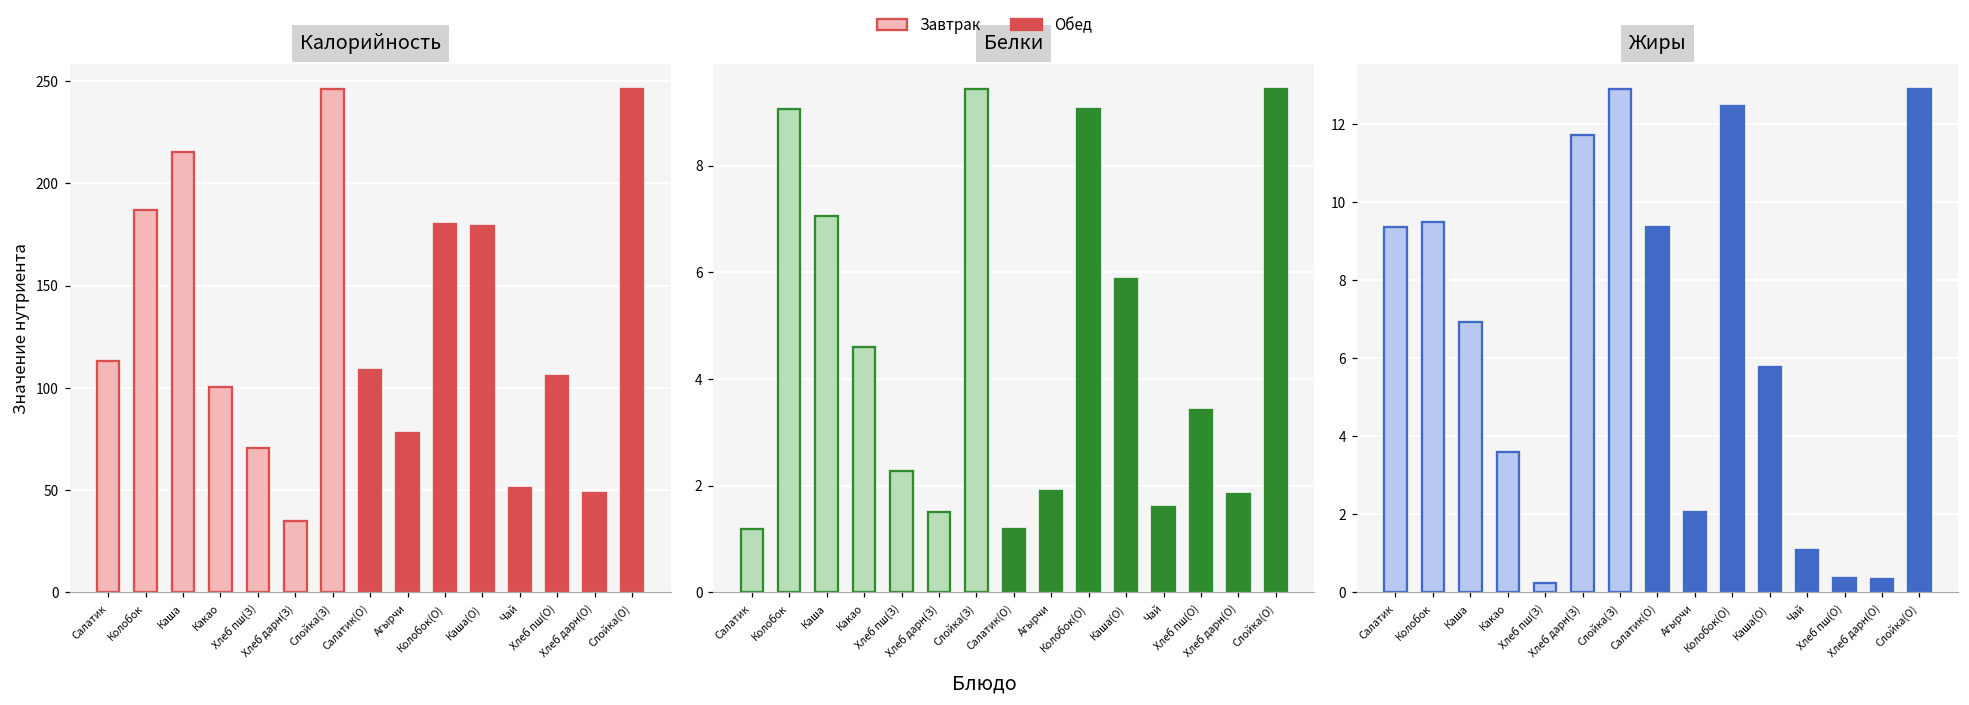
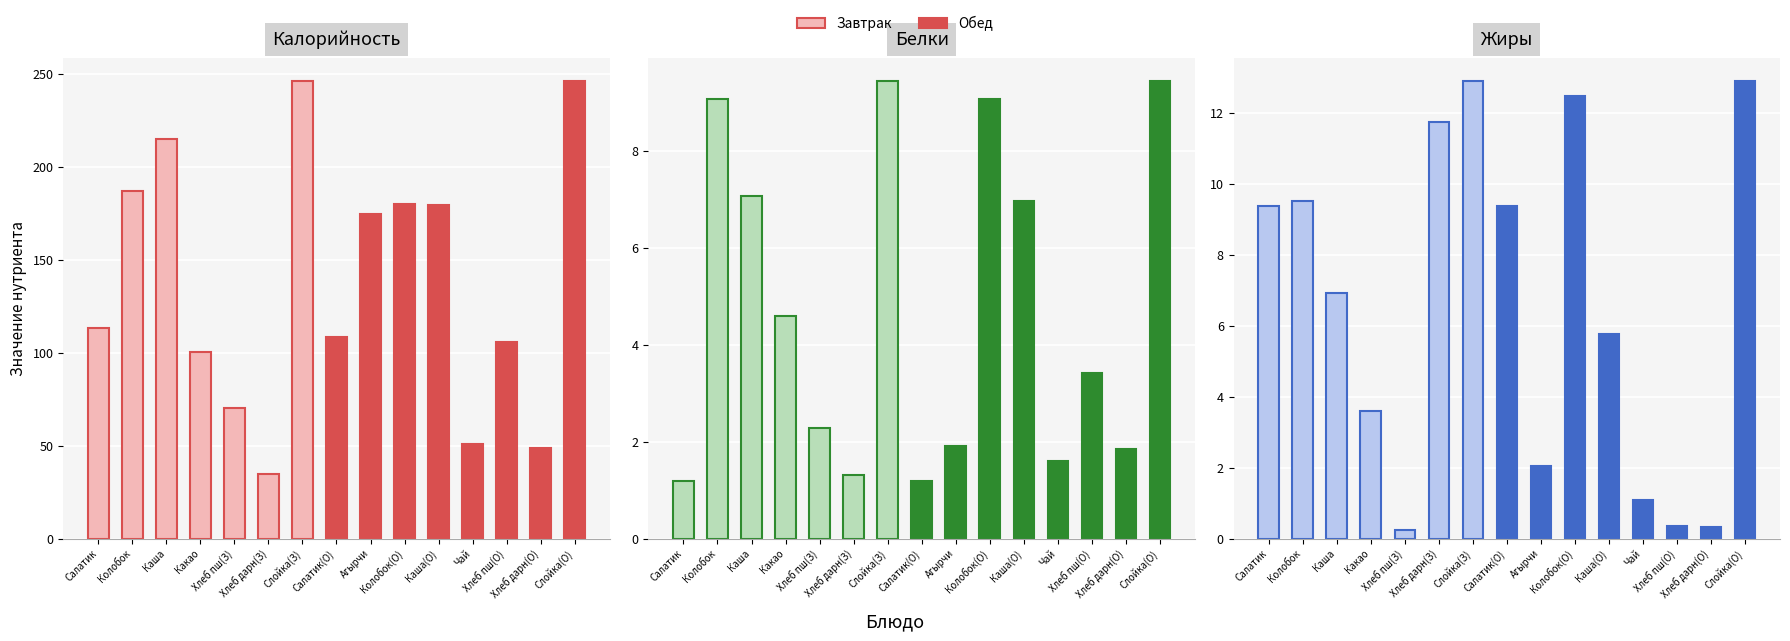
  {
    "Калорийность": {
      "Салатик": 113,
      "Колобок": 187,
      "Каша": 215,
      "Какао": 100,
      "Хлеб пш(З)": 71,
      "Хлеб дарн(З)": 35,
      "Слойка(З)": 246,
      "Салатик(О)": 109,
-     "Агырчи": 78,
+     "Агырчи": 175,
      "Колобок(О)": 180,
      "Каша(О)": 179,
      "Чай": 51,
      "Хлеб пш(О)": 106,
      "Хлеб дарн(О)": 49,
      "Слойка(О)": 246
    },
    "Белки": {
      "Салатик": 1.2,
      "Колобок": 9.1,
      "Каша": 7.1,
      "Какао": 4.6,
      "Хлеб пш(З)": 2.3,
-     "Хлеб дарн(З)": 1.5,
+     "Хлеб дарн(З)": 1.3,
      "Слойка(З)": 9.4,
      "Салатик(О)": 1.2,
      "Агырчи": 1.9,
      "Колобок(О)": 9.1,
-     "Каша(О)": 5.9,
+     "Каша(О)": 7.0,
      "Чай": 1.6,
      "Хлеб пш(О)": 3.4,
      "Хлеб дарн(О)": 1.9,
      "Слойка(О)": 9.4
    },
    "Жиры": {
      "Салатик": 9.4,
      "Колобок": 9.5,
      "Каша": 6.9,
      "Какао": 3.6,
      "Хлеб пш(З)": 0.2,
      "Хлеб дарн(З)": 11.7,
      "Слойка(З)": 12.9,
      "Салатик(О)": 9.4,
      "Агырчи": 2.1,
      "Колобок(О)": 12.5,
      "Каша(О)": 5.8,
      "Чай": 1.1,
      "Хлеб пш(О)": 0.4,
      "Хлеб дарн(О)": 0.3,
      "Слойка(О)": 12.9
    }
  }
